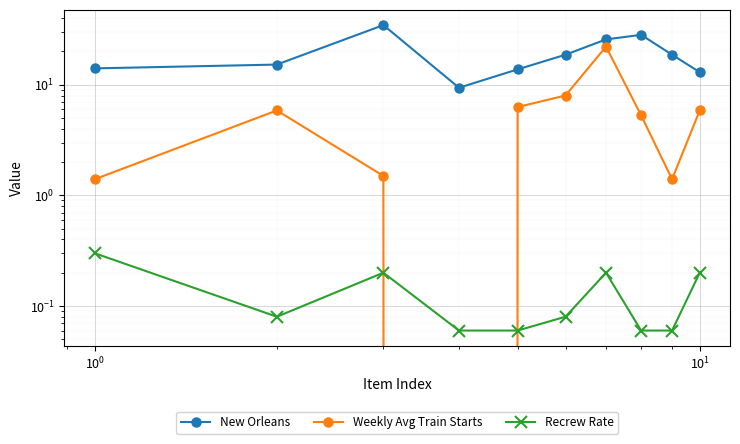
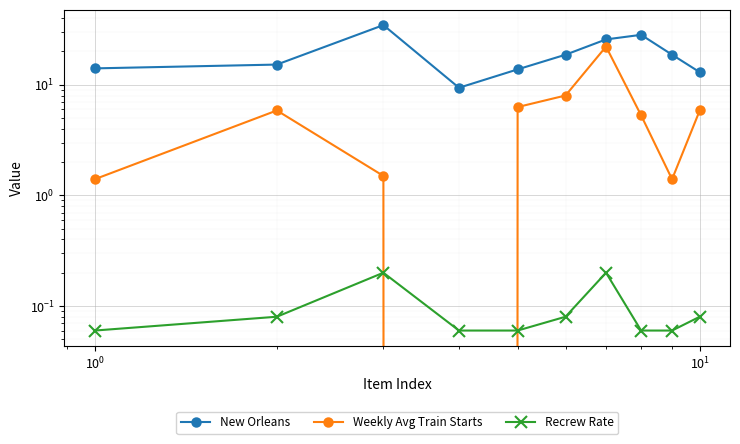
  {
    "New Orleans": {
      "10^0": 14,
      "10^1": 13
    },
    "Weekly Avg Train Starts": {
      "10^0": 1.4,
      "10^1": 6
    },
    "Recrew Rate": {
-     "10^0": 0.30,
-     "10^1": 0.20
+     "10^0": 0.06,
+     "10^1": 0.08
    }
  }
